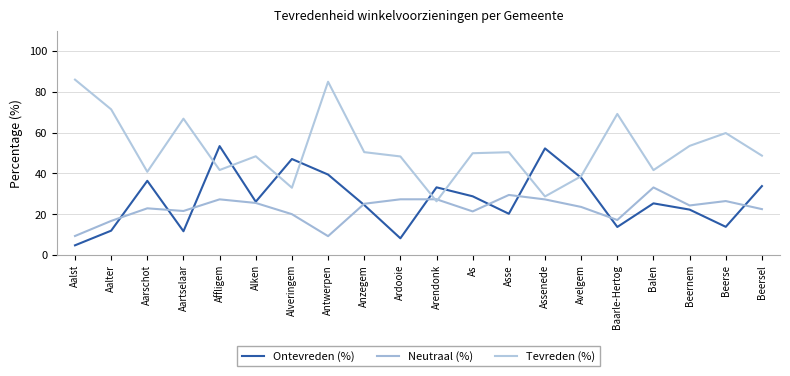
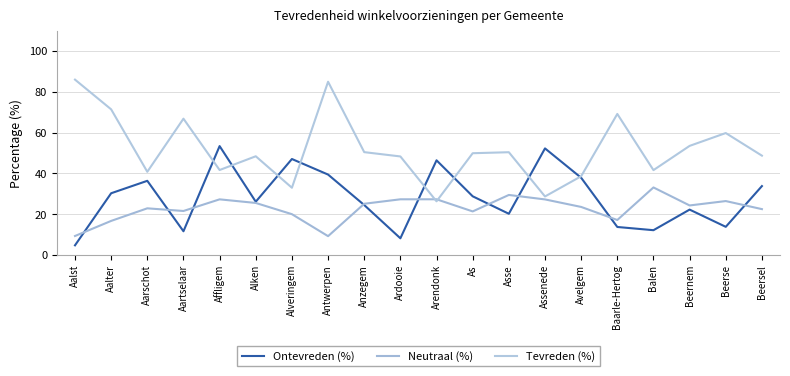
  {
    "Ontevreden (%)": {
      "Aalst": 5,
-     "Aalter": 12,
+     "Aalter": 30,
      "Aarschot": 36,
      "Aartselaar": 12,
      "Affligem": 53,
      "Alveringem": 47,
      "Antwerpen": 39,
      "Ardooie": 8,
-     "Arendonk": 33,
+     "Arendonk": 46,
      "As": 29,
      "Asse": 20,
      "Assenede": 52,
      "Baarle-Hertog": 14,
-     "Balen": 25,
+     "Balen": 12,
      "Beernem": 22,
      "Beerse": 14,
      "Beersel": 34
    }
  }
